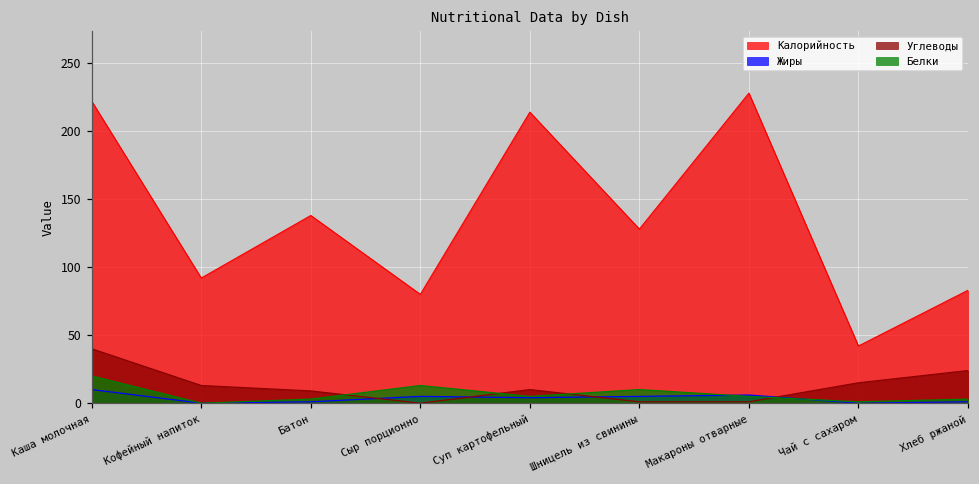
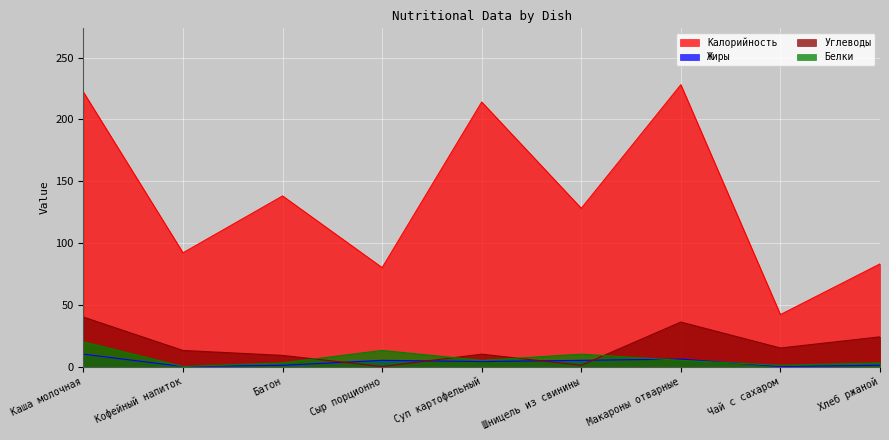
  {
    "Калорийность": {
      "Каша молочная": 222,
      "Кофейный напиток": 92,
      "Батон": 138,
      "Сыр порционно": 80,
      "Суп картофельный": 214,
      "Шницель из свинины": 128,
      "Макароны отварные": 228,
      "Чай с сахаром": 42,
      "Хлеб ржаной": 83
    },
    "Жиры": {
      "Каша молочная": 10,
      "Сыр порционно": 5,
      "Шницель из свинины": 5
    },
    "Углеводы": {
      "Каша молочная": 40,
      "Кофейный напиток": 13,
      "Батон": 9,
      "Сыр порционно": 0,
      "Суп картофельный": 10,
      "Шницель из свинины": 1,
-     "Макароны отварные": 1,
+     "Макароны отварные": 36,
      "Чай с сахаром": 15,
      "Хлеб ржаной": 24
    },
    "Белки": {
      "Каша молочная": 20,
      "Сыр порционно": 13,
      "Шницель из свинины": 10
    }
  }
